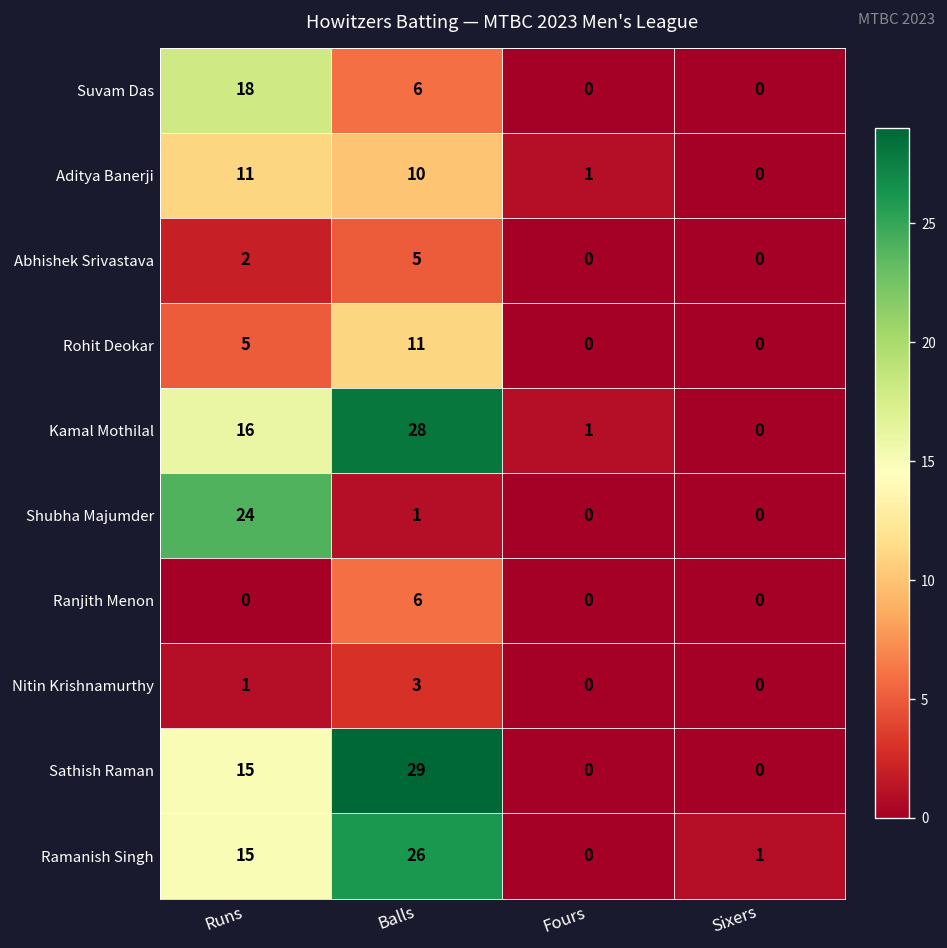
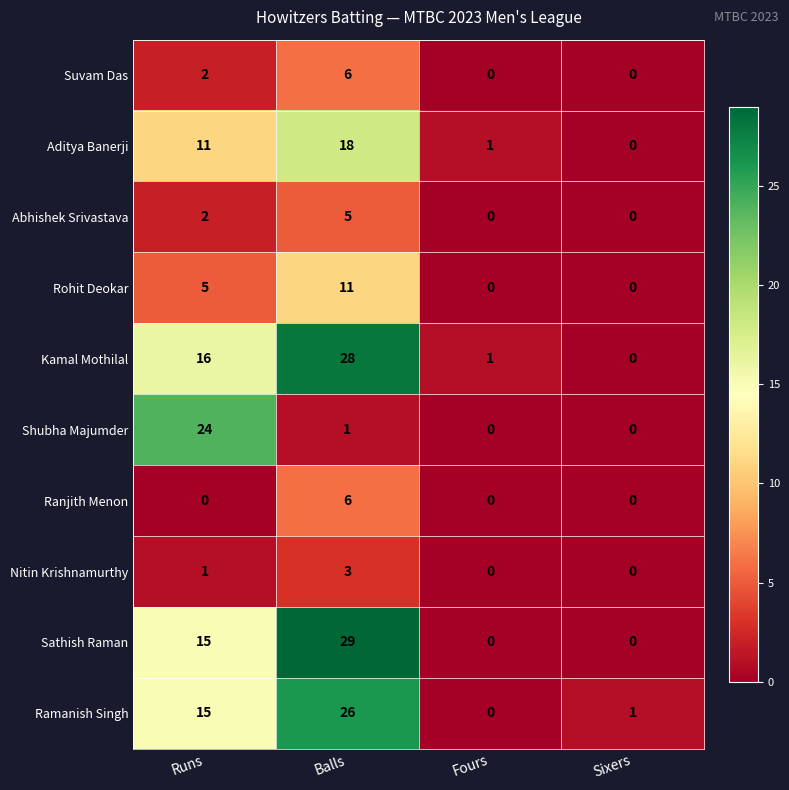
  {
    "Suvam Das": {
-     "Runs": 18,
+     "Runs": 2,
      "Balls": 6,
      "Fours": 0,
      "Sixers": 0
    },
    "Aditya Banerji": {
      "Runs": 11,
-     "Balls": 10,
+     "Balls": 18,
      "Fours": 1,
      "Sixers": 0
    },
    "Abhishek Srivastava": {
      "Runs": 2,
      "Balls": 5,
      "Fours": 0,
      "Sixers": 0
    },
    "Rohit Deokar": {
      "Runs": 5,
      "Balls": 11,
      "Fours": 0,
      "Sixers": 0
    },
    "Kamal Mothilal": {
      "Runs": 16,
      "Balls": 28,
      "Fours": 1,
      "Sixers": 0
    },
    "Shubha Majumder": {
      "Runs": 24,
      "Balls": 1,
      "Fours": 0,
      "Sixers": 0
    },
    "Ranjith Menon": {
      "Runs": 0,
      "Balls": 6,
      "Fours": 0,
      "Sixers": 0
    },
    "Nitin Krishnamurthy": {
      "Runs": 1,
      "Balls": 3,
      "Fours": 0,
      "Sixers": 0
    },
    "Sathish Raman": {
      "Runs": 15,
      "Balls": 29,
      "Fours": 0,
      "Sixers": 0
    },
    "Ramanish Singh": {
      "Runs": 15,
      "Balls": 26,
      "Fours": 0,
      "Sixers": 1
    }
  }
